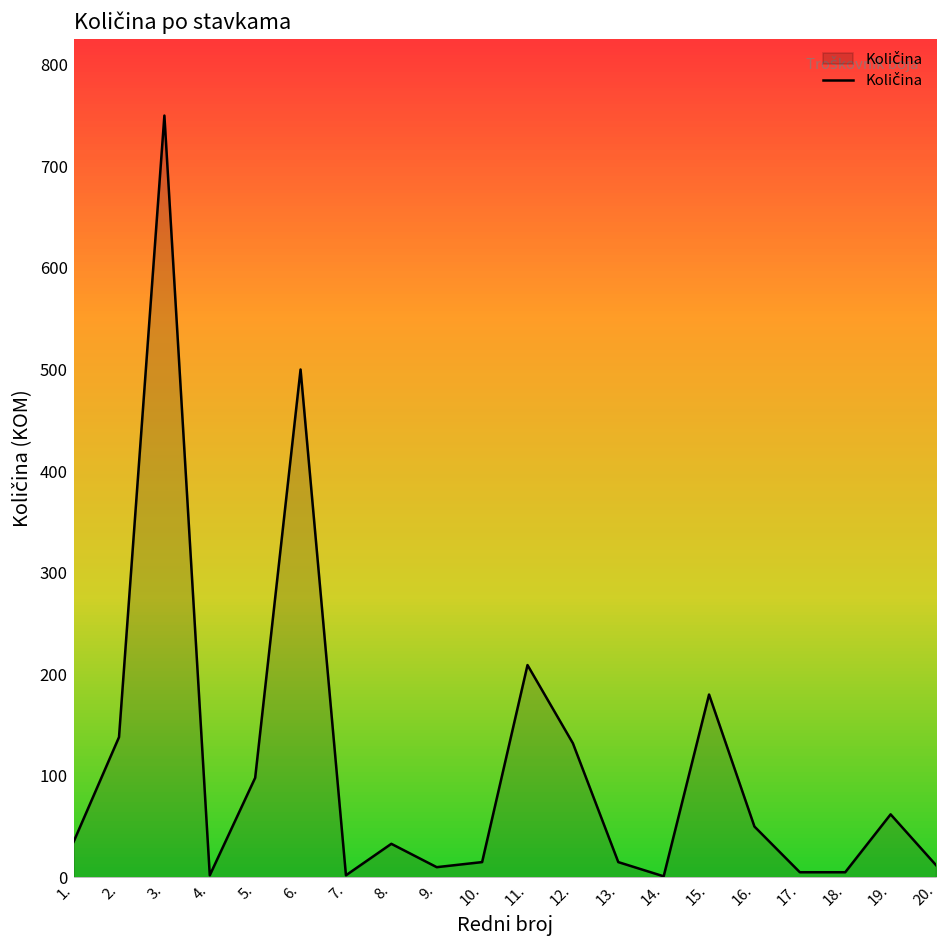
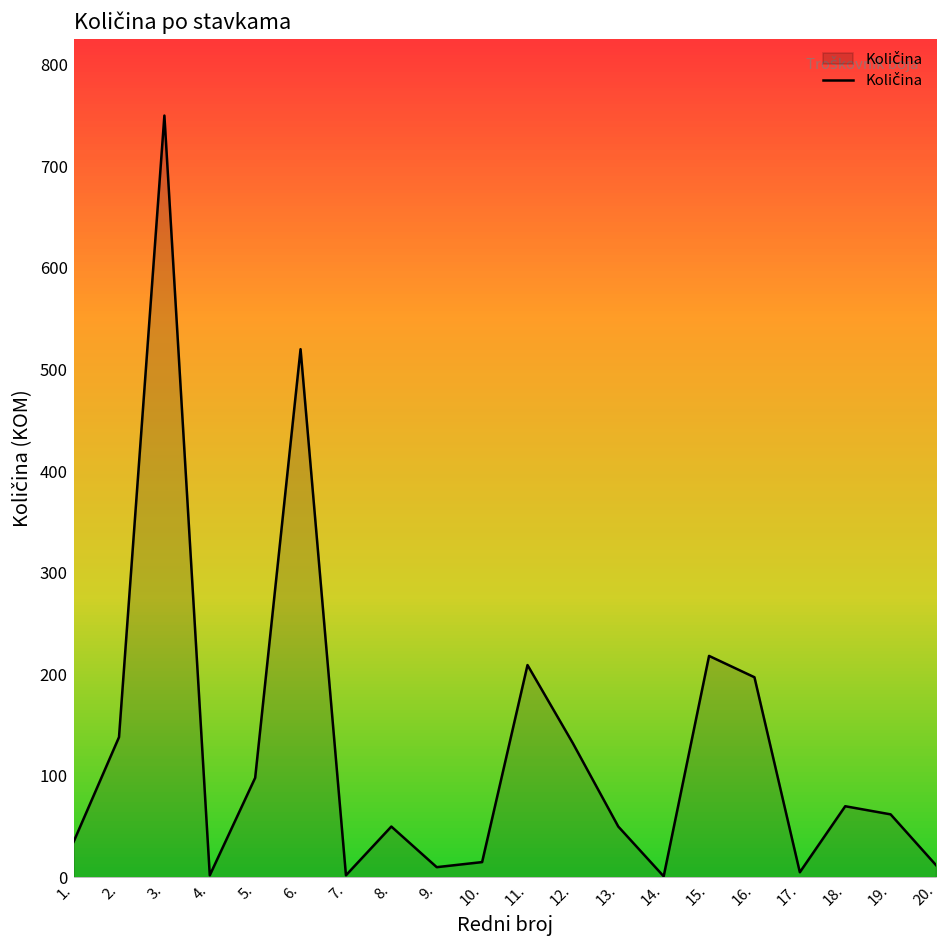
  {
    "1.": 40,
    "2.": 140,
    "3.": 750,
    "4.": 0,
    "5.": 100,
-   "6.": 500,
+   "6.": 520,
    "7.": 0,
-   "8.": 30,
+   "8.": 50,
    "9.": 10,
    "10.": 20,
    "11.": 210,
    "12.": 130,
-   "13.": 20,
+   "13.": 50,
    "14.": 0,
-   "15.": 180,
-   "16.": 50,
+   "15.": 220,
+   "16.": 200,
    "17.": 10,
-   "18.": 10,
+   "18.": 70,
    "19.": 60,
    "20.": 10
  }
